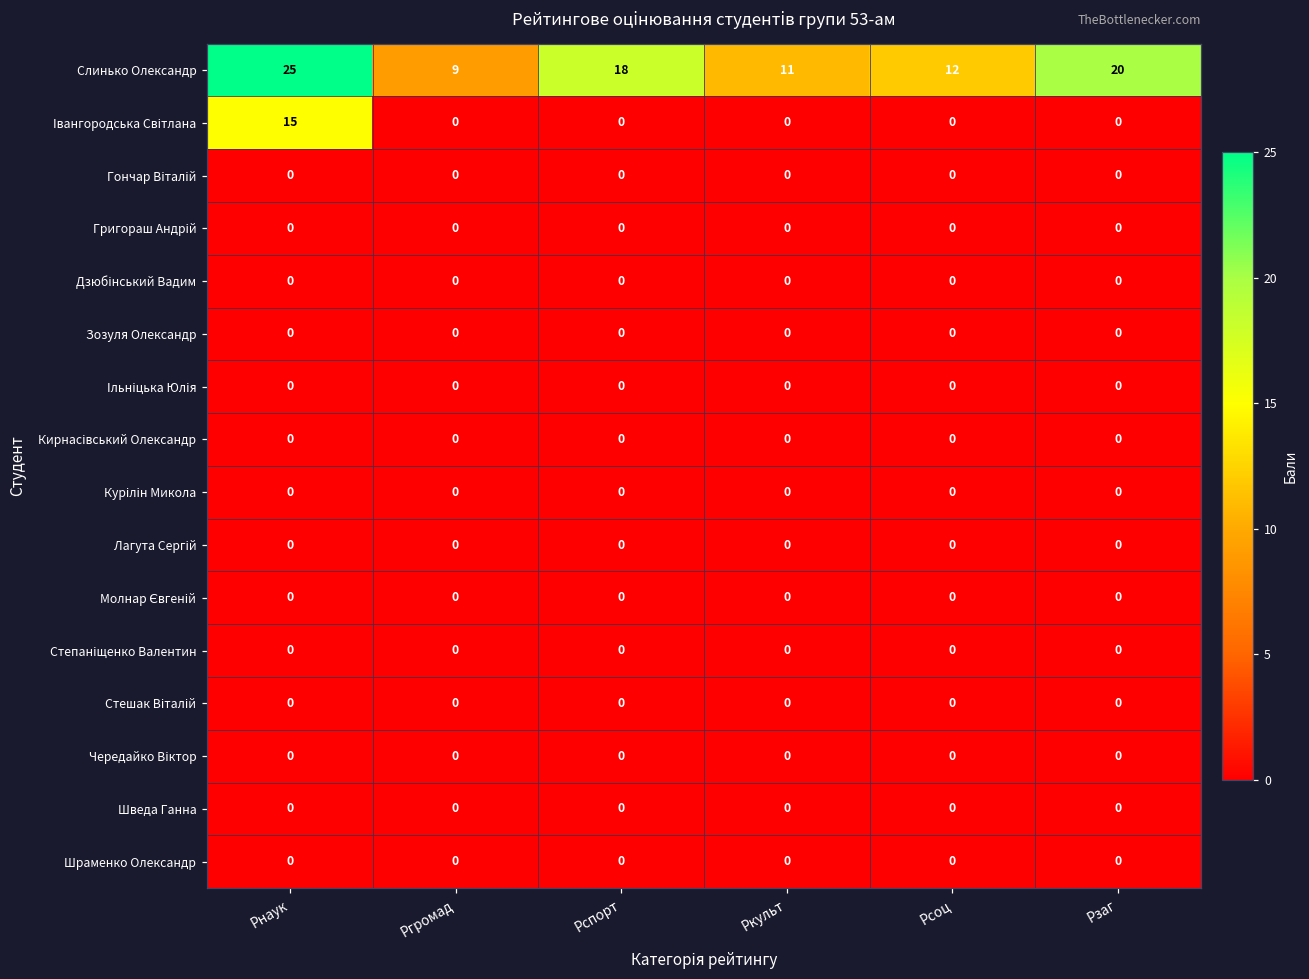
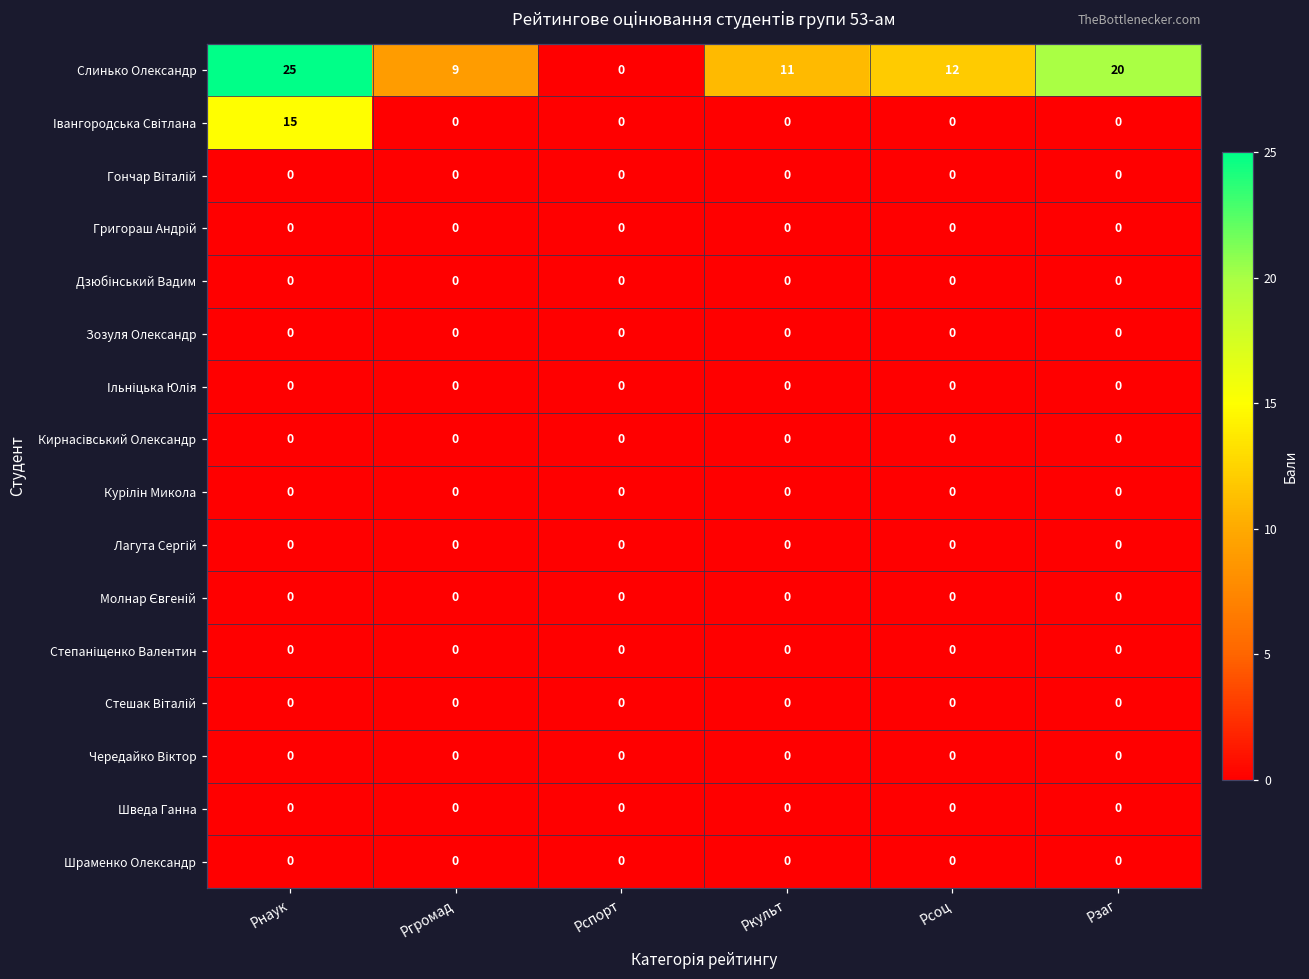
  {
    "Слинько Олександр": {
      "Рнаук": 25,
      "Ргромад": 9,
-     "Рспорт": 18,
+     "Рспорт": 0,
      "Ркульт": 11,
      "Рсоц": 12,
      "Рзаг": 20
    },
    "Івангородська Світлана": {
      "Рнаук": 15,
      "Ргромад": 0,
      "Рспорт": 0,
      "Ркульт": 0,
      "Рсоц": 0,
      "Рзаг": 0
    },
    "Гончар Віталій": {
      "Рнаук": 0,
      "Ргромад": 0,
      "Рспорт": 0,
      "Ркульт": 0,
      "Рсоц": 0,
      "Рзаг": 0
    },
    "Григораш Андрій": {
      "Рнаук": 0,
      "Ргромад": 0,
      "Рспорт": 0,
      "Ркульт": 0,
      "Рсоц": 0,
      "Рзаг": 0
    },
    "Дзюбінський Вадим": {
      "Рнаук": 0,
      "Ргромад": 0,
      "Рспорт": 0,
      "Ркульт": 0,
      "Рсоц": 0,
      "Рзаг": 0
    },
    "Зозуля Олександр": {
      "Рнаук": 0,
      "Ргромад": 0,
      "Рспорт": 0,
      "Ркульт": 0,
      "Рсоц": 0,
      "Рзаг": 0
    },
    "Ільніцька Юлія": {
      "Рнаук": 0,
      "Ргромад": 0,
      "Рспорт": 0,
      "Ркульт": 0,
      "Рсоц": 0,
      "Рзаг": 0
    },
    "Кирнасівський Олександр": {
      "Рнаук": 0,
      "Ргромад": 0,
      "Рспорт": 0,
      "Ркульт": 0,
      "Рсоц": 0,
      "Рзаг": 0
    },
    "Курілін Микола": {
      "Рнаук": 0,
      "Ргромад": 0,
      "Рспорт": 0,
      "Ркульт": 0,
      "Рсоц": 0,
      "Рзаг": 0
    },
    "Лагута Сергій": {
      "Рнаук": 0,
      "Ргромад": 0,
      "Рспорт": 0,
      "Ркульт": 0,
      "Рсоц": 0,
      "Рзаг": 0
    },
    "Молнар Євгеній": {
      "Рнаук": 0,
      "Ргромад": 0,
      "Рспорт": 0,
      "Ркульт": 0,
      "Рсоц": 0,
      "Рзаг": 0
    },
    "Степаніщенко Валентин": {
      "Рнаук": 0,
      "Ргромад": 0,
      "Рспорт": 0,
      "Ркульт": 0,
      "Рсоц": 0,
      "Рзаг": 0
    },
    "Стешак Віталій": {
      "Рнаук": 0,
      "Ргромад": 0,
      "Рспорт": 0,
      "Ркульт": 0,
      "Рсоц": 0,
      "Рзаг": 0
    },
    "Чередайко Віктор": {
      "Рнаук": 0,
      "Ргромад": 0,
      "Рспорт": 0,
      "Ркульт": 0,
      "Рсоц": 0,
      "Рзаг": 0
    },
    "Шведа Ганна": {
      "Рнаук": 0,
      "Ргромад": 0,
      "Рспорт": 0,
      "Ркульт": 0,
      "Рсоц": 0,
      "Рзаг": 0
    },
    "Шраменко Олександр": {
      "Рнаук": 0,
      "Ргромад": 0,
      "Рспорт": 0,
      "Ркульт": 0,
      "Рсоц": 0,
      "Рзаг": 0
    }
  }
